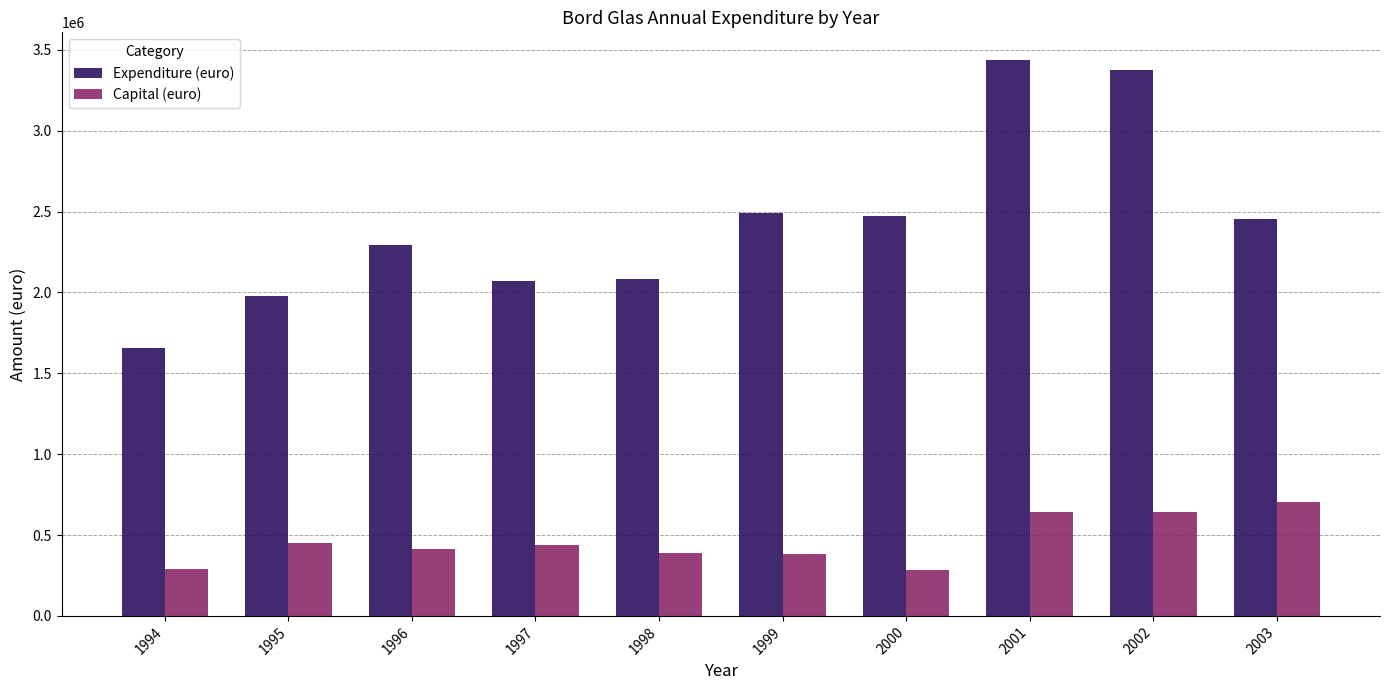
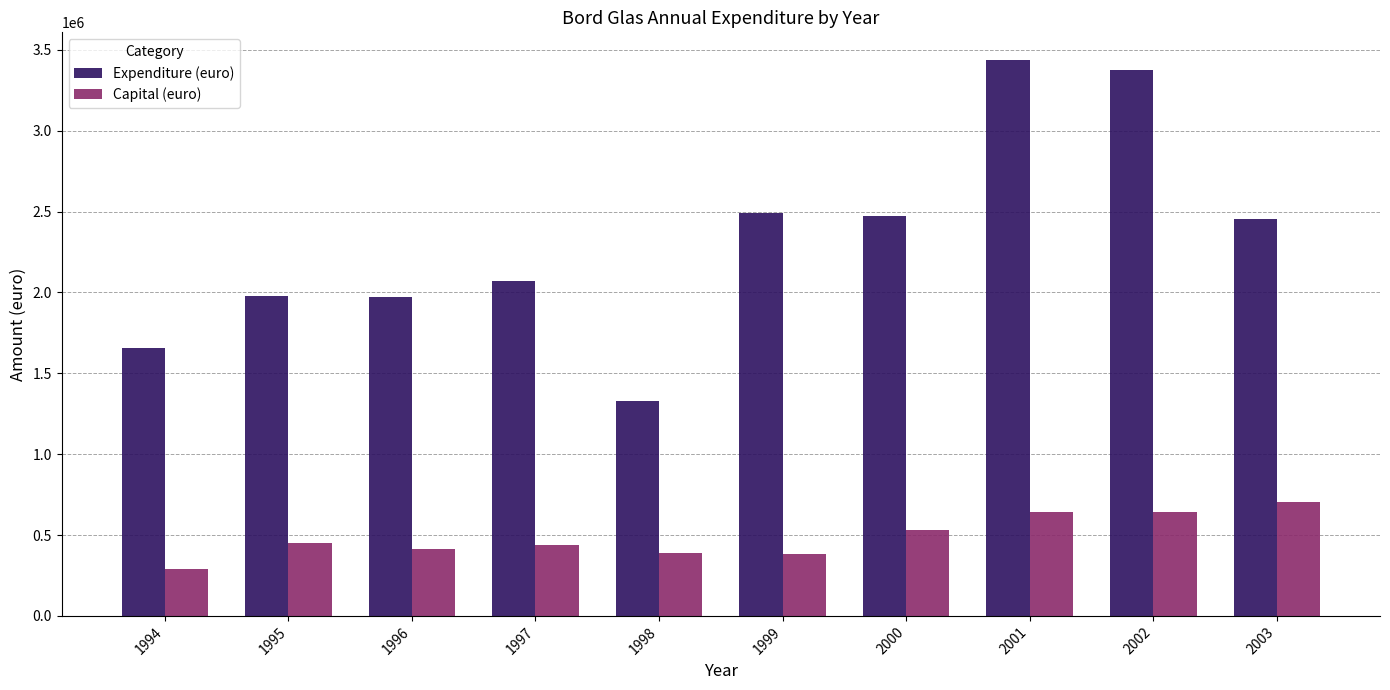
  {
    "Expenditure (euro)": {
      "1994": 1660000,
      "1995": 1980000,
-     "1996": 2300000,
+     "1996": 1970000,
      "1997": 2070000,
-     "1998": 2080000,
+     "1998": 1330000,
      "1999": 2490000,
      "2000": 2470000,
      "2001": 3440000,
      "2002": 3380000,
      "2003": 2450000
    },
    "Capital (euro)": {
      "1994": 290000,
      "1995": 450000,
      "1996": 420000,
      "1997": 440000,
      "1998": 390000,
      "1999": 380000,
-     "2000": 280000,
+     "2000": 530000,
      "2001": 640000,
      "2002": 650000,
      "2003": 700000
    }
  }
